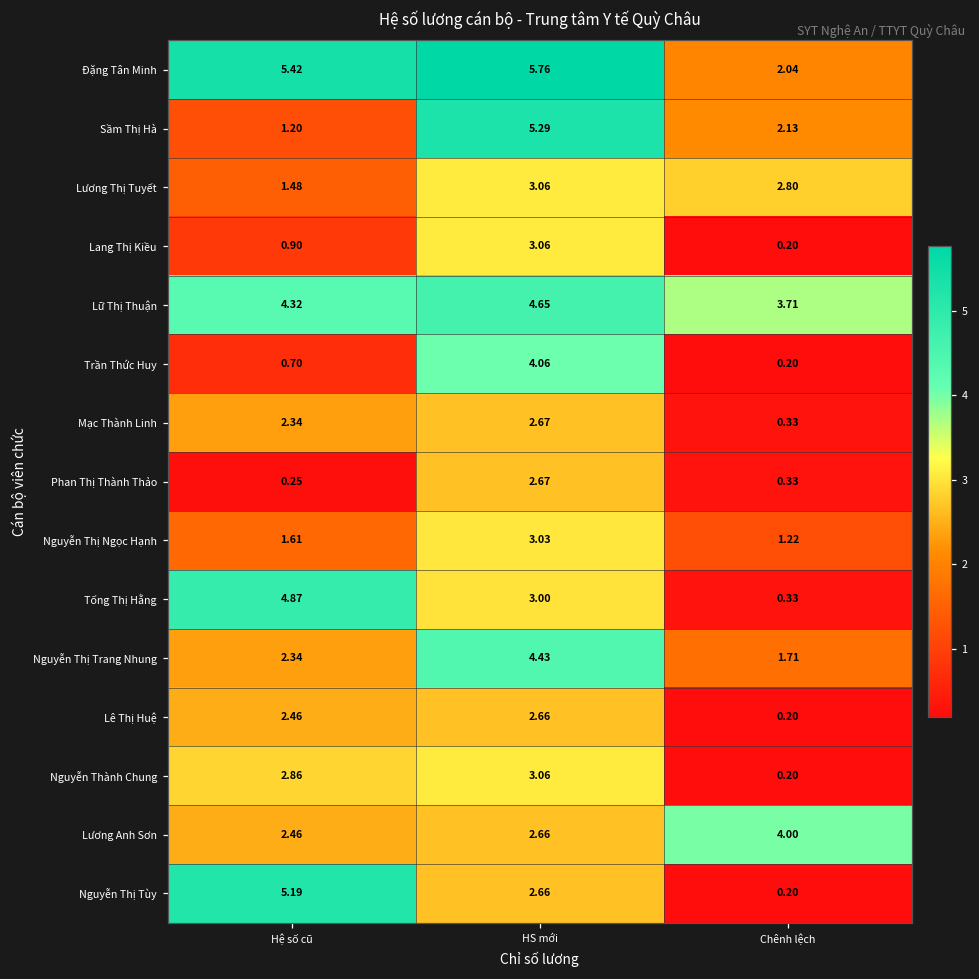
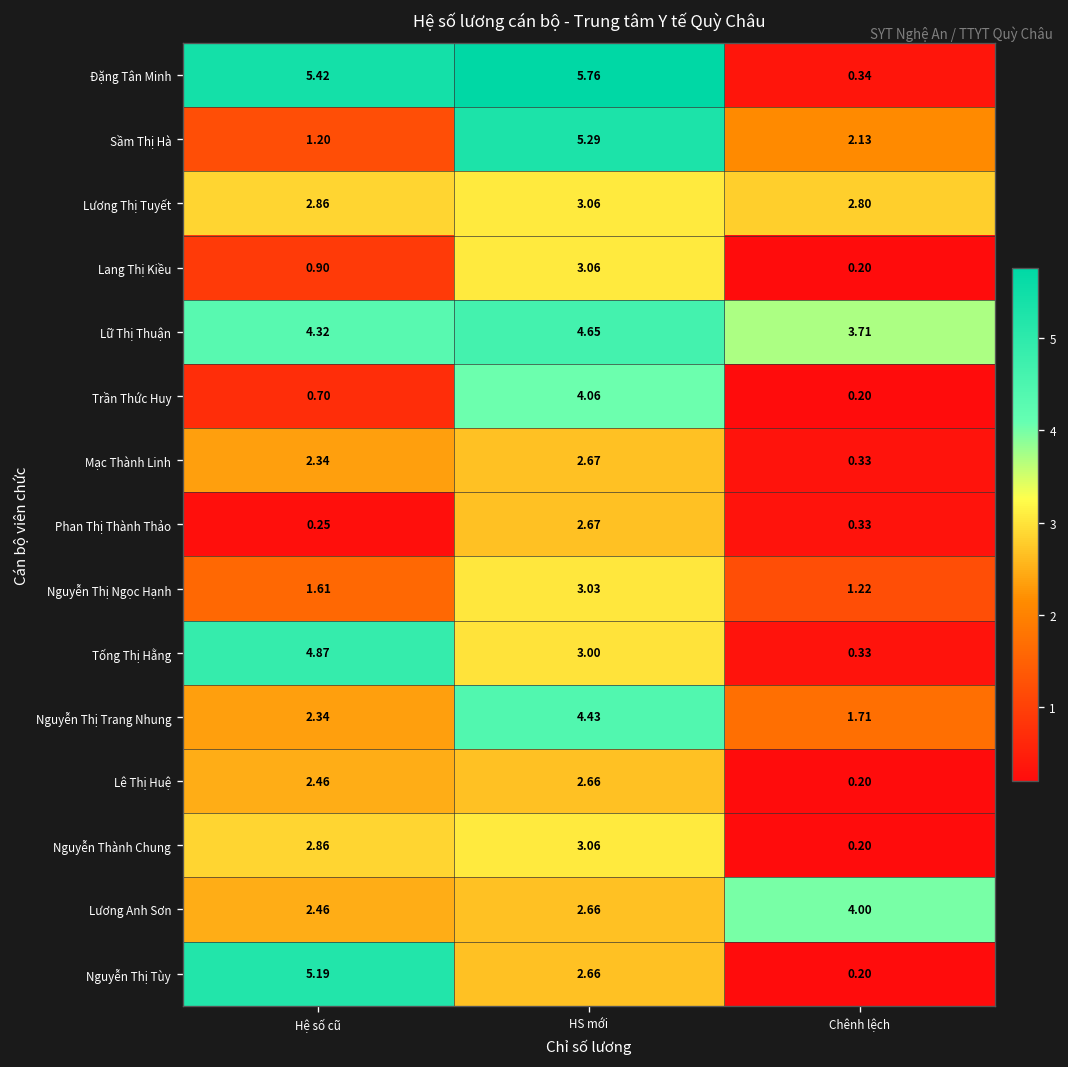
  {
    "Đặng Tân Minh": {
      "Hệ số cũ": 5.42,
      "HS mới": 5.76,
-     "Chênh lệch": 2.04
+     "Chênh lệch": 0.34
    },
    "Sầm Thị Hà": {
      "Hệ số cũ": 1.20,
      "HS mới": 5.29,
      "Chênh lệch": 2.13
    },
    "Lương Thị Tuyết": {
-     "Hệ số cũ": 1.48,
+     "Hệ số cũ": 2.86,
      "HS mới": 3.06,
      "Chênh lệch": 2.80
    },
    "Lang Thị Kiều": {
      "Hệ số cũ": 0.90,
      "HS mới": 3.06,
      "Chênh lệch": 0.20
    },
    "Lữ Thị Thuận": {
      "Hệ số cũ": 4.32,
      "HS mới": 4.65,
      "Chênh lệch": 3.71
    },
    "Trần Thức Huy": {
      "Hệ số cũ": 0.70,
      "HS mới": 4.06,
      "Chênh lệch": 0.20
    },
    "Mạc Thành Linh": {
      "Hệ số cũ": 2.34,
      "HS mới": 2.67,
      "Chênh lệch": 0.33
    },
    "Phan Thị Thành Thảo": {
      "Hệ số cũ": 0.25,
      "HS mới": 2.67,
      "Chênh lệch": 0.33
    },
    "Nguyễn Thị Ngọc Hạnh": {
      "Hệ số cũ": 1.61,
      "HS mới": 3.03,
      "Chênh lệch": 1.22
    },
    "Tống Thị Hằng": {
      "Hệ số cũ": 4.87,
      "HS mới": 3.00,
      "Chênh lệch": 0.33
    },
    "Nguyễn Thị Trang Nhung": {
      "Hệ số cũ": 2.34,
      "HS mới": 4.43,
      "Chênh lệch": 1.71
    },
    "Lê Thị Huệ": {
      "Hệ số cũ": 2.46,
      "HS mới": 2.66,
      "Chênh lệch": 0.20
    },
    "Nguyễn Thành Chung": {
      "Hệ số cũ": 2.86,
      "HS mới": 3.06,
      "Chênh lệch": 0.20
    },
    "Lương Anh Sơn": {
      "Hệ số cũ": 2.46,
      "HS mới": 2.66,
      "Chênh lệch": 4.00
    },
    "Nguyễn Thị Tùy": {
      "Hệ số cũ": 5.19,
      "HS mới": 2.66,
      "Chênh lệch": 0.20
    }
  }
